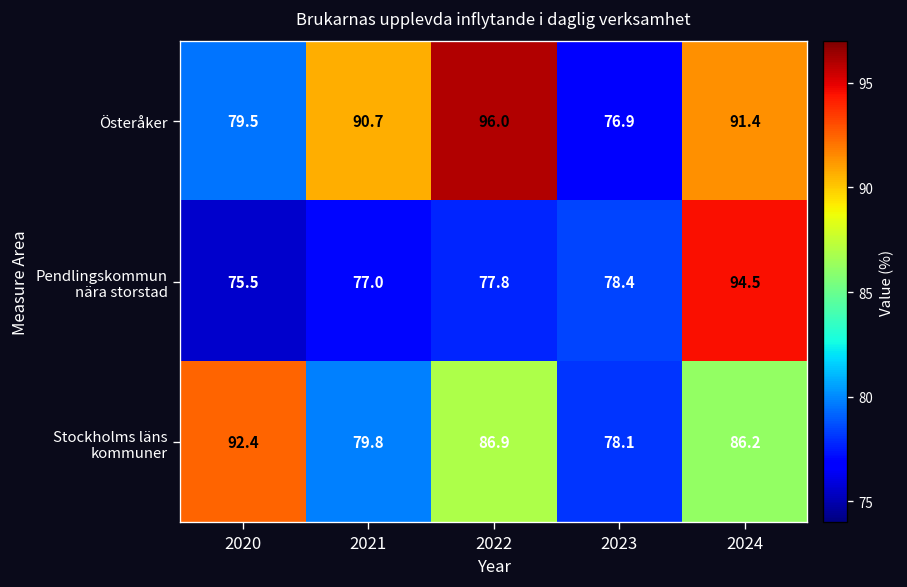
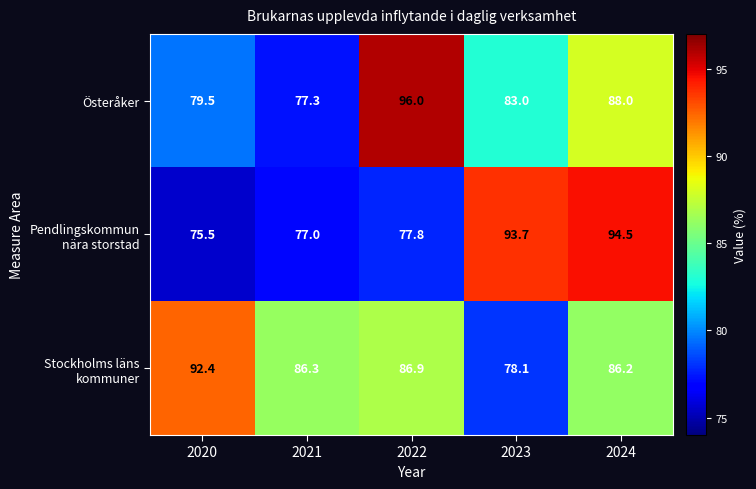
  {
    "Österåker": {
      "2020": 79.5,
-     "2021": 90.7,
+     "2021": 77.3,
      "2022": 96.0,
-     "2023": 76.9,
-     "2024": 91.4
+     "2023": 83.0,
+     "2024": 88.0
    },
    "Pendlingskommun nära storstad": {
      "2020": 75.5,
      "2021": 77.0,
      "2022": 77.8,
-     "2023": 78.4,
+     "2023": 93.7,
      "2024": 94.5
    },
    "Stockholms läns kommuner": {
      "2020": 92.4,
-     "2021": 79.8,
+     "2021": 86.3,
      "2022": 86.9,
      "2023": 78.1,
      "2024": 86.2
    }
  }
